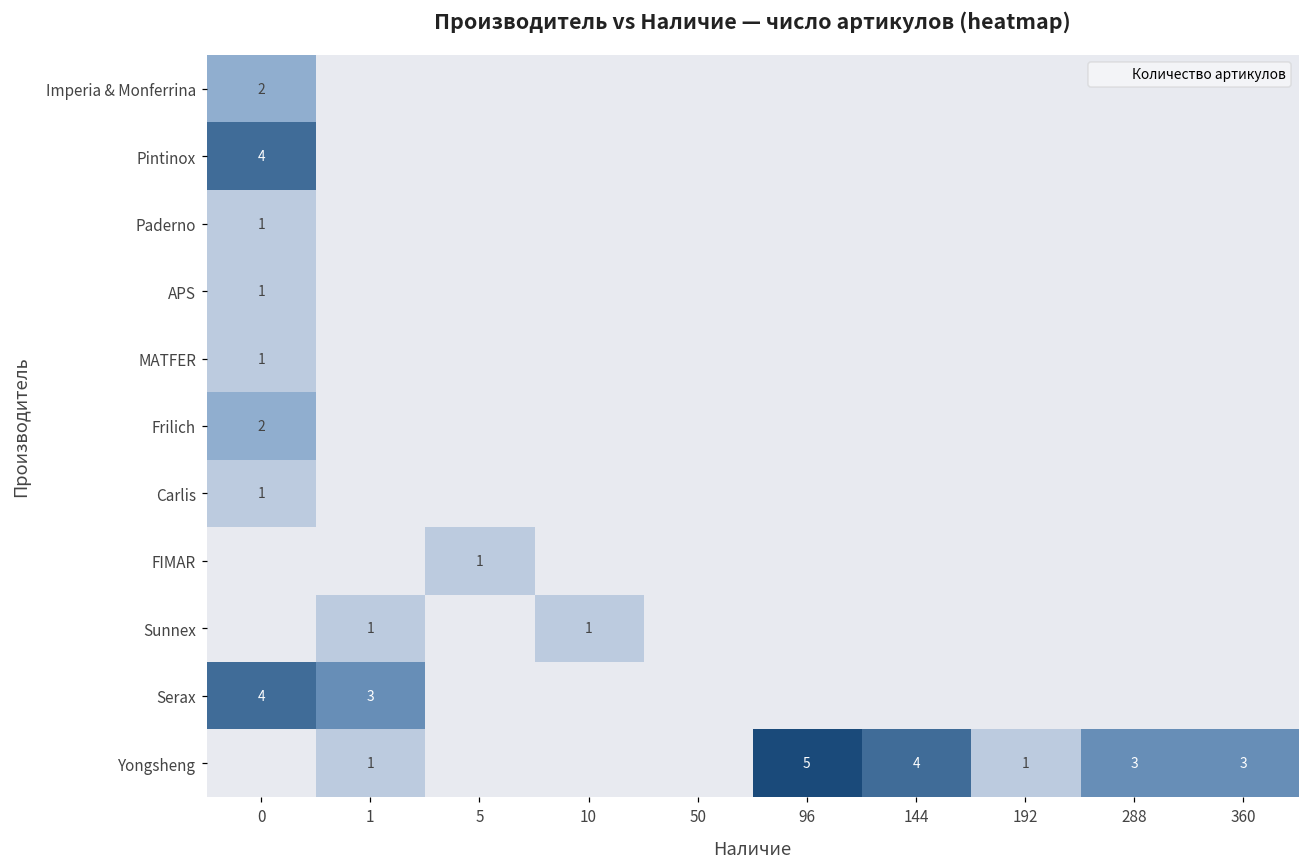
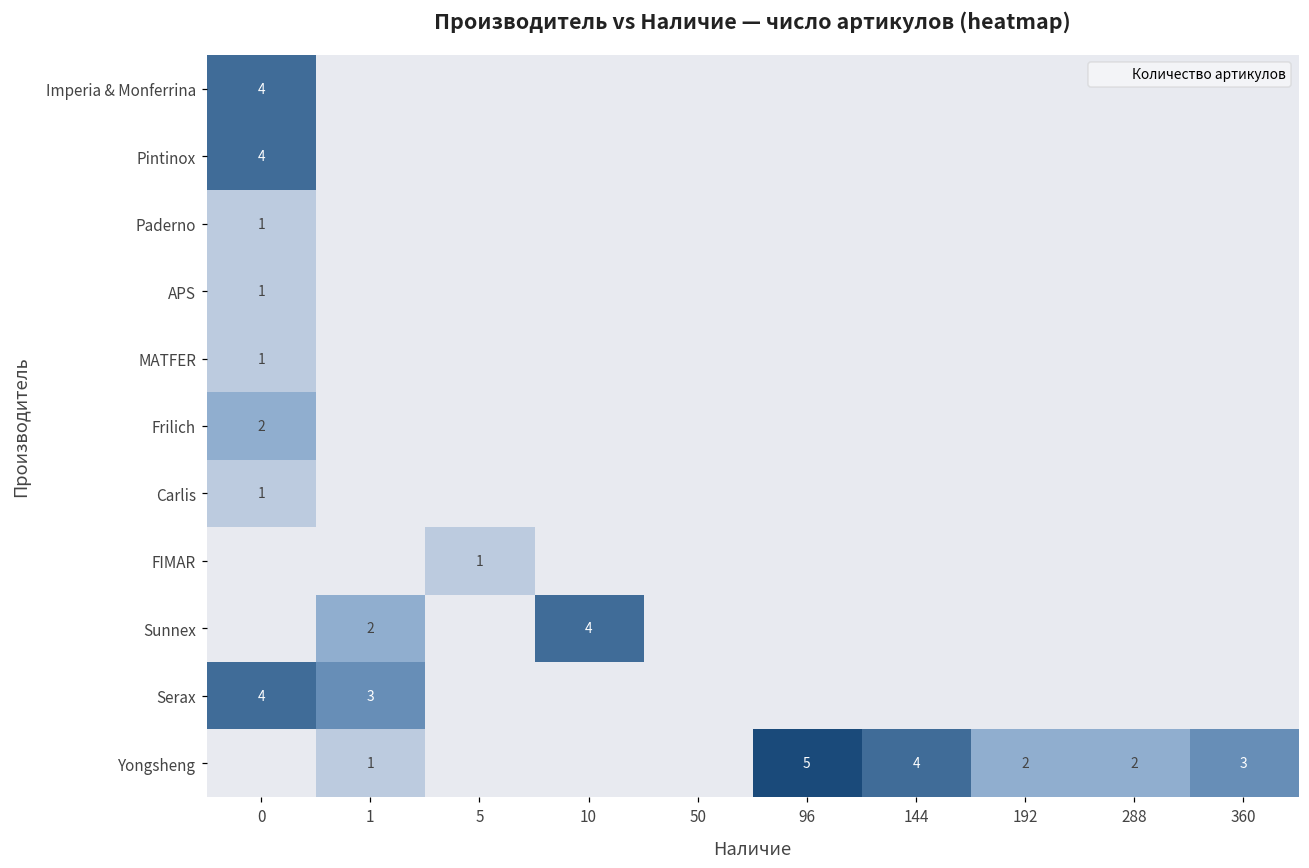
  {
    "Imperia & Monferrina": {
-     "0": 2
+     "0": 4
    },
    "Pintinox": {
      "0": 4
    },
    "Paderno": {
      "0": 1
    },
    "APS": {
      "0": 1
    },
    "MATFER": {
      "0": 1
    },
    "Frilich": {
      "0": 2
    },
    "Carlis": {
      "0": 1
    },
    "FIMAR": {
      "5": 1
    },
    "Sunnex": {
-     "1": 1,
-     "10": 1
+     "1": 2,
+     "10": 4
    },
    "Serax": {
      "0": 4,
      "1": 3
    },
    "Yongsheng": {
      "1": 1,
      "96": 5,
      "144": 4,
-     "192": 1,
-     "288": 3,
+     "192": 2,
+     "288": 2,
      "360": 3
    }
  }
